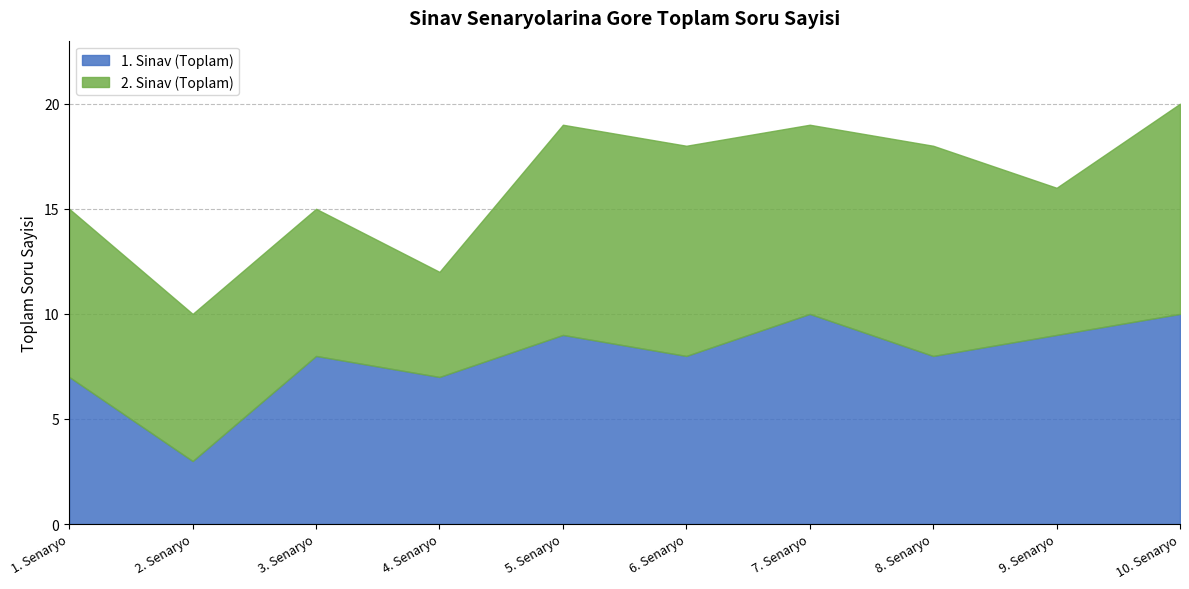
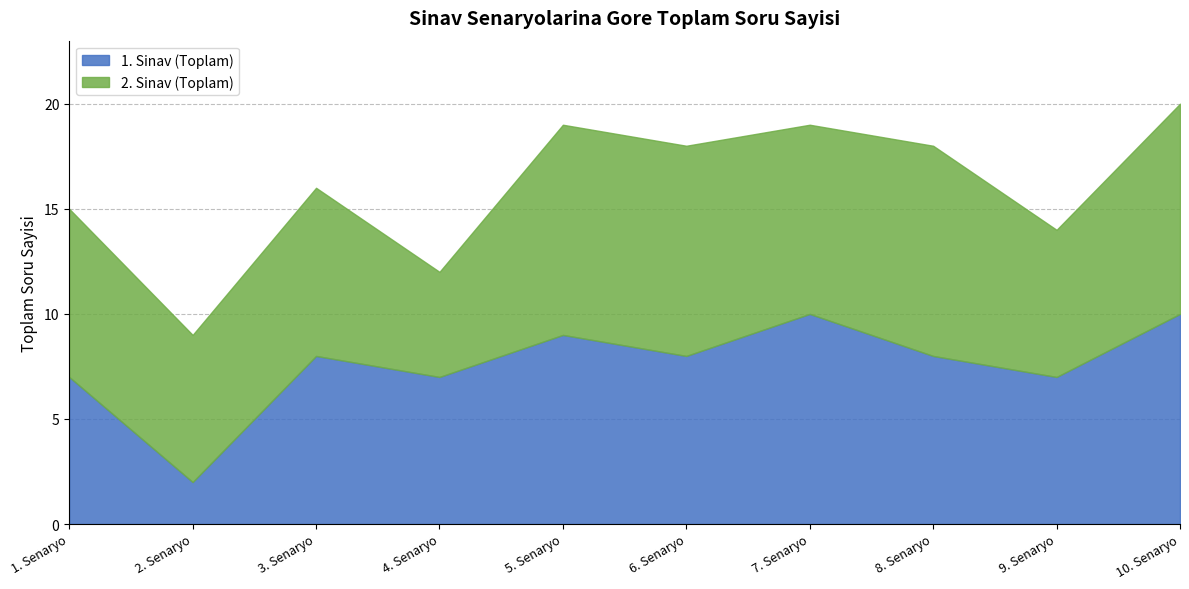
  {
    "1. Sinav (Toplam)": {
      "1. Senaryo": 7,
-     "2. Senaryo": 3,
+     "2. Senaryo": 2,
      "3. Senaryo": 8,
      "4. Senaryo": 7,
      "5. Senaryo": 9,
      "6. Senaryo": 8,
      "7. Senaryo": 10,
      "8. Senaryo": 8,
-     "9. Senaryo": 9,
+     "9. Senaryo": 7,
      "10. Senaryo": 10
    },
    "2. Sinav (Toplam)": {
      "1. Senaryo": 8,
      "2. Senaryo": 7,
-     "3. Senaryo": 7,
+     "3. Senaryo": 8,
      "4. Senaryo": 5,
      "5. Senaryo": 10,
      "6. Senaryo": 10,
      "7. Senaryo": 9,
      "8. Senaryo": 10,
      "9. Senaryo": 7,
      "10. Senaryo": 10
    }
  }
